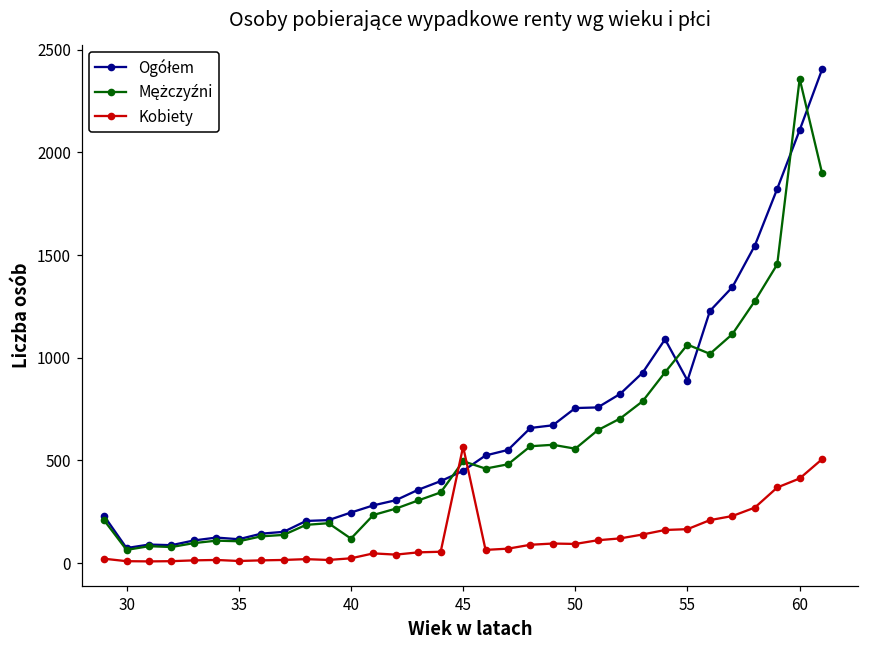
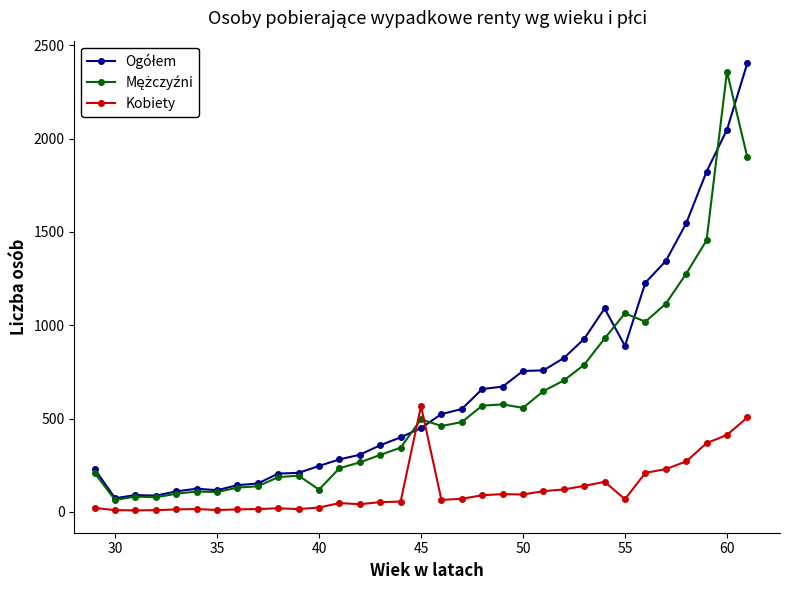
  {
    "Ogółem": {
      "40": 250,
      "45": 450,
      "50": 760,
      "55": 890,
-     "60": 2110
+     "60": 2050
    },
    "Mężczyźni": {
      "40": 120,
      "45": 500,
      "50": 560,
      "55": 1060,
      "60": 2360
    },
    "Kobiety": {
      "30": 10,
      "35": 10,
      "40": 20,
      "45": 570,
      "50": 90,
-     "55": 170,
+     "55": 70,
      "60": 410
    }
  }
